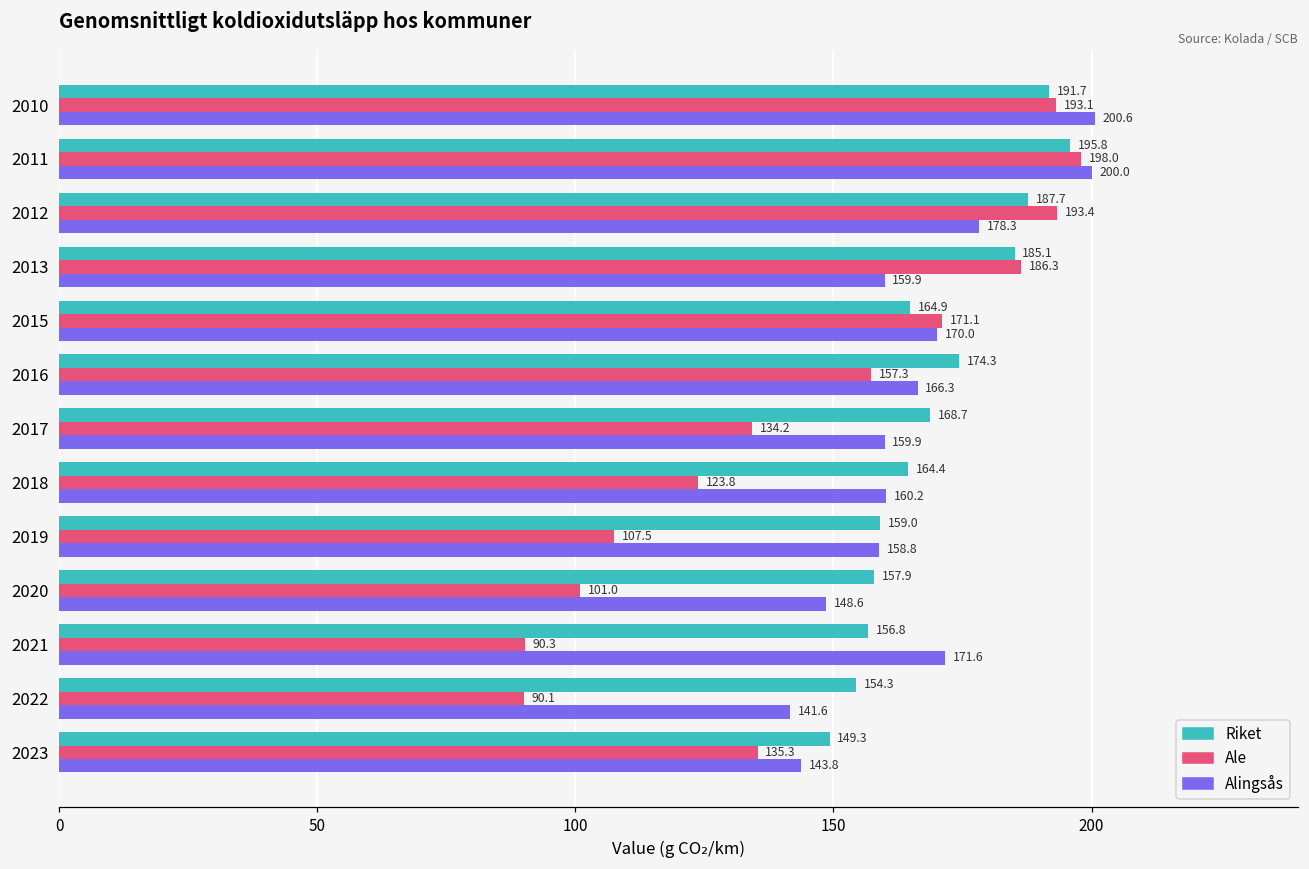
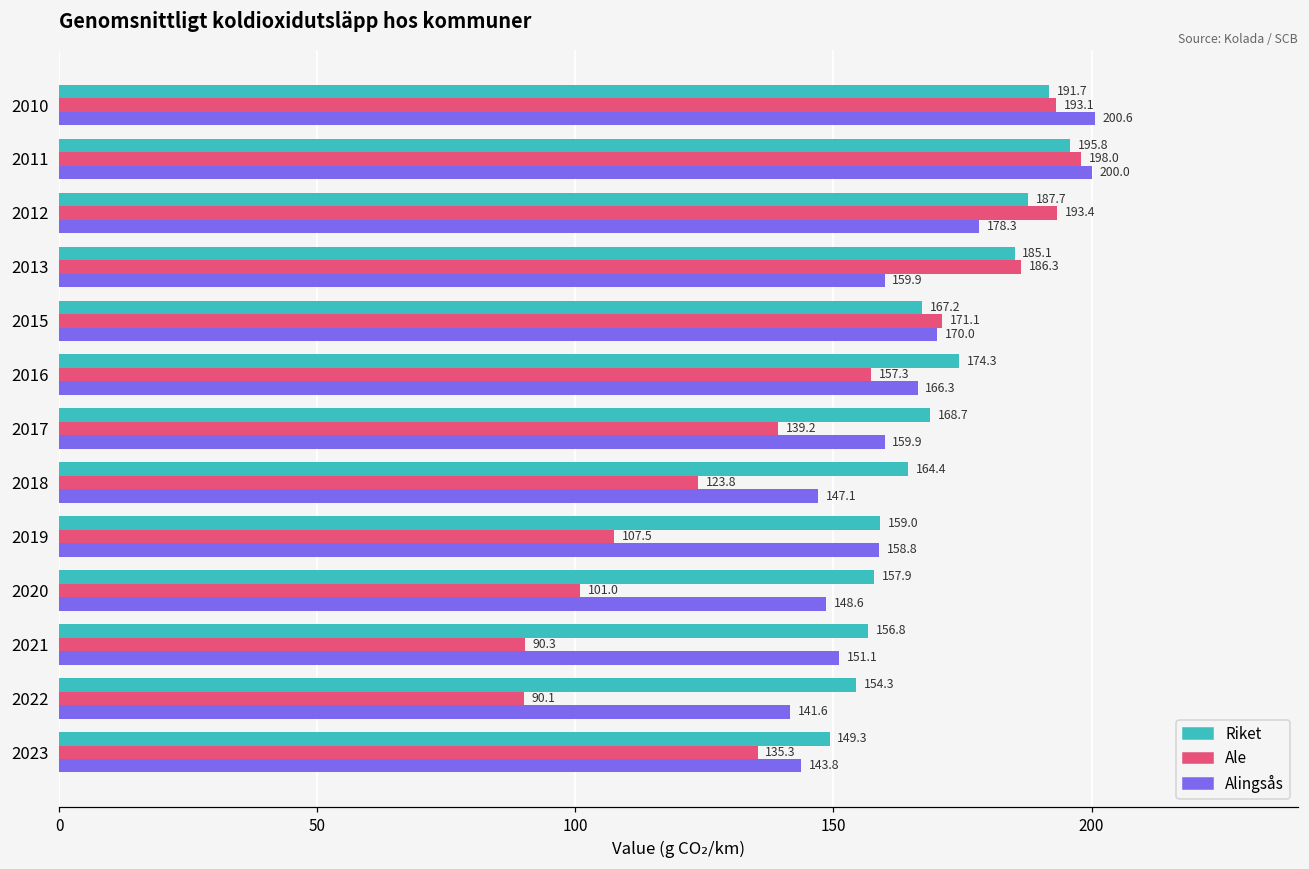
  {
    "Riket": {
      "2010": 191.7,
      "2011": 195.8,
      "2012": 187.7,
      "2013": 185.1,
-     "2015": 164.9,
+     "2015": 167.2,
      "2016": 174.3,
      "2017": 168.7,
      "2018": 164.4,
      "2019": 159.0,
      "2020": 157.9,
      "2021": 156.8,
      "2022": 154.3,
      "2023": 149.3
    },
    "Ale": {
      "2010": 193.1,
      "2011": 198.0,
      "2012": 193.4,
      "2013": 186.3,
      "2015": 171.1,
      "2016": 157.3,
-     "2017": 134.2,
+     "2017": 139.2,
      "2018": 123.8,
      "2019": 107.5,
      "2020": 101.0,
      "2021": 90.3,
      "2022": 90.1,
      "2023": 135.3
    },
    "Alingsås": {
      "2010": 200.6,
      "2011": 200.0,
      "2012": 178.3,
      "2013": 159.9,
      "2015": 170.0,
      "2016": 166.3,
      "2017": 159.9,
-     "2018": 160.2,
+     "2018": 147.1,
      "2019": 158.8,
      "2020": 148.6,
-     "2021": 171.6,
+     "2021": 151.1,
      "2022": 141.6,
      "2023": 143.8
    }
  }
